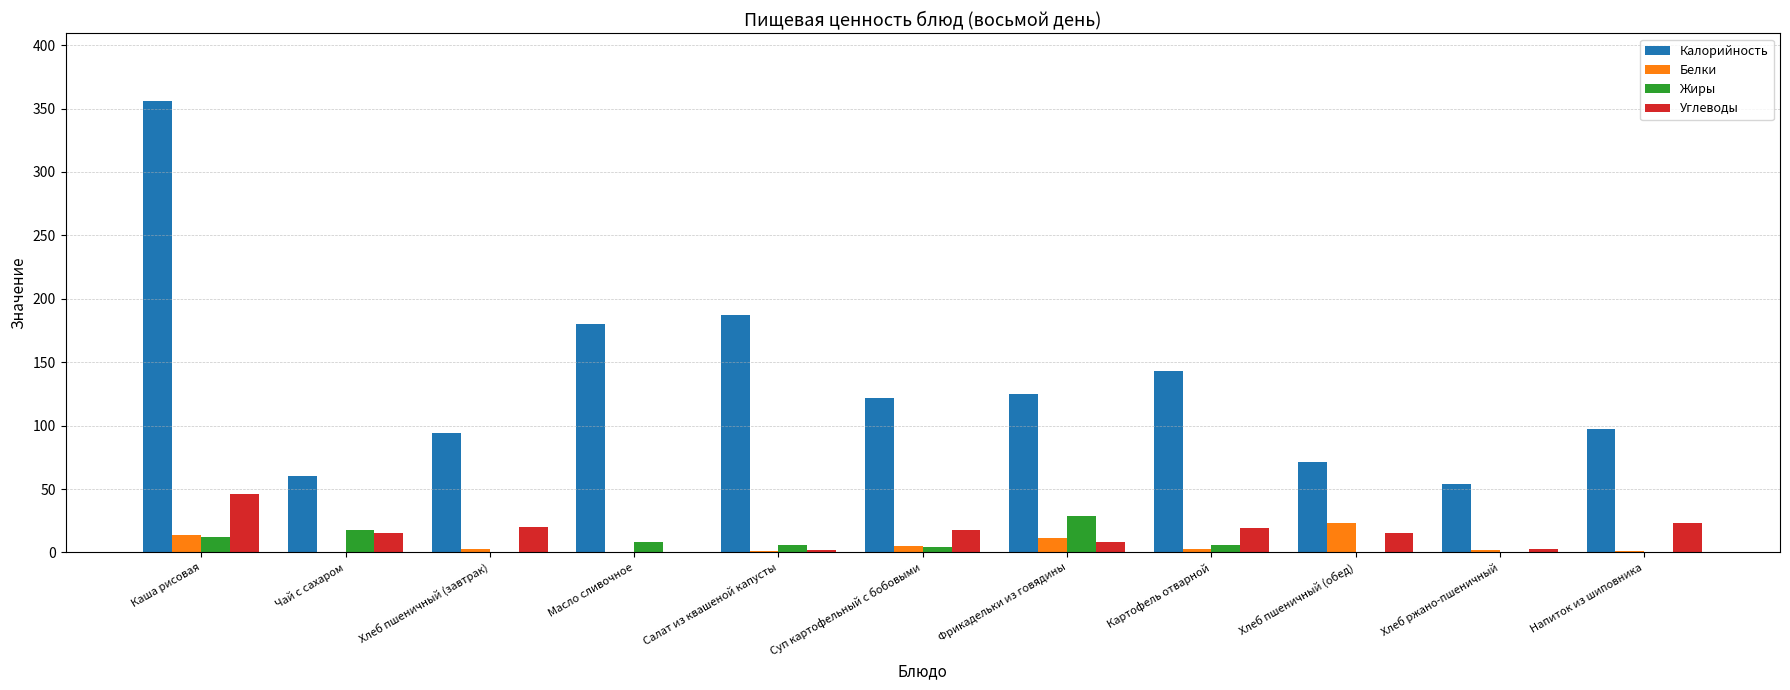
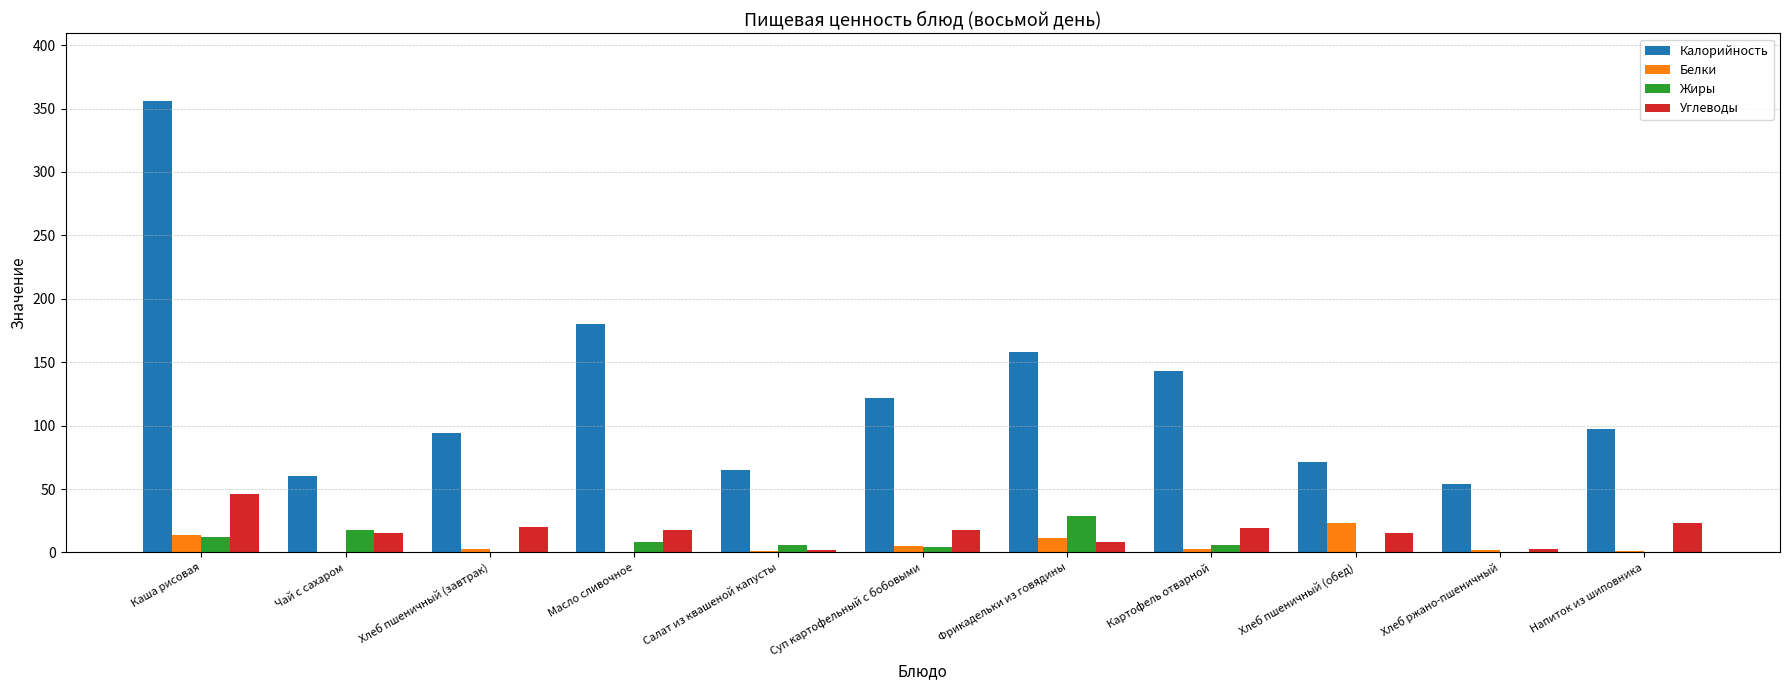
  {
    "Калорийность": {
      "Каша рисовая": 356,
      "Чай с сахаром": 60,
      "Хлеб пшеничный (завтрак)": 94,
      "Масло сливочное": 180,
-     "Салат из квашеной капусты": 187,
+     "Салат из квашеной капусты": 65,
      "Суп картофельный с бобовыми": 122,
-     "Фрикадельки из говядины": 125,
+     "Фрикадельки из говядины": 158,
      "Картофель отварной": 143,
      "Хлеб пшеничный (обед)": 71,
      "Хлеб ржано-пшеничный": 54,
      "Напиток из шиповника": 97
    },
    "Белки": {
      "Каша рисовая": 14,
      "Чай с сахаром": 0,
      "Хлеб пшеничный (завтрак)": 3,
      "Масло сливочное": 0,
      "Суп картофельный с бобовыми": 5,
      "Фрикадельки из говядины": 11,
      "Картофель отварной": 3,
      "Хлеб пшеничный (обед)": 23,
      "Хлеб ржано-пшеничный": 2
    },
    "Жиры": {
      "Каша рисовая": 12,
      "Чай с сахаром": 18,
      "Хлеб пшеничный (завтрак)": 0,
      "Масло сливочное": 8,
      "Салат из квашеной капусты": 6,
      "Суп картофельный с бобовыми": 4,
      "Фрикадельки из говядины": 29,
      "Картофель отварной": 6,
      "Хлеб пшеничный (обед)": 0,
      "Хлеб ржано-пшеничный": 0,
      "Напиток из шиповника": 0
    },
    "Углеводы": {
      "Каша рисовая": 46,
      "Чай с сахаром": 15,
      "Хлеб пшеничный (завтрак)": 20,
-     "Масло сливочное": 0,
+     "Масло сливочное": 18,
      "Салат из квашеной капусты": 2,
      "Суп картофельный с бобовыми": 18,
      "Фрикадельки из говядины": 8,
      "Картофель отварной": 19,
      "Хлеб пшеничный (обед)": 15,
      "Хлеб ржано-пшеничный": 3,
      "Напиток из шиповника": 23
    }
  }
